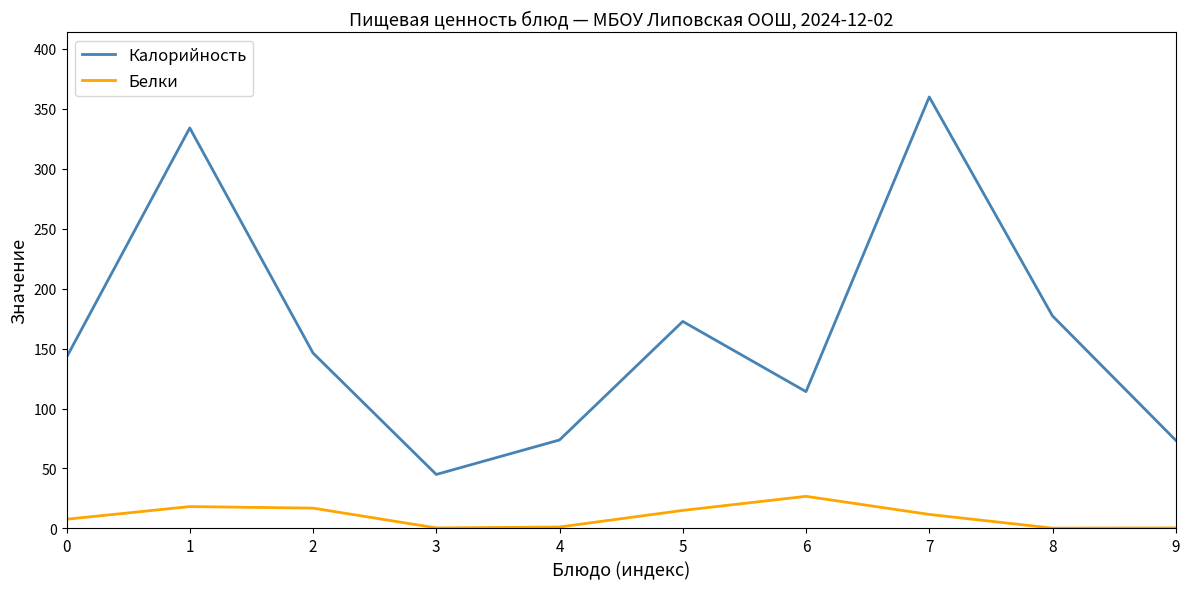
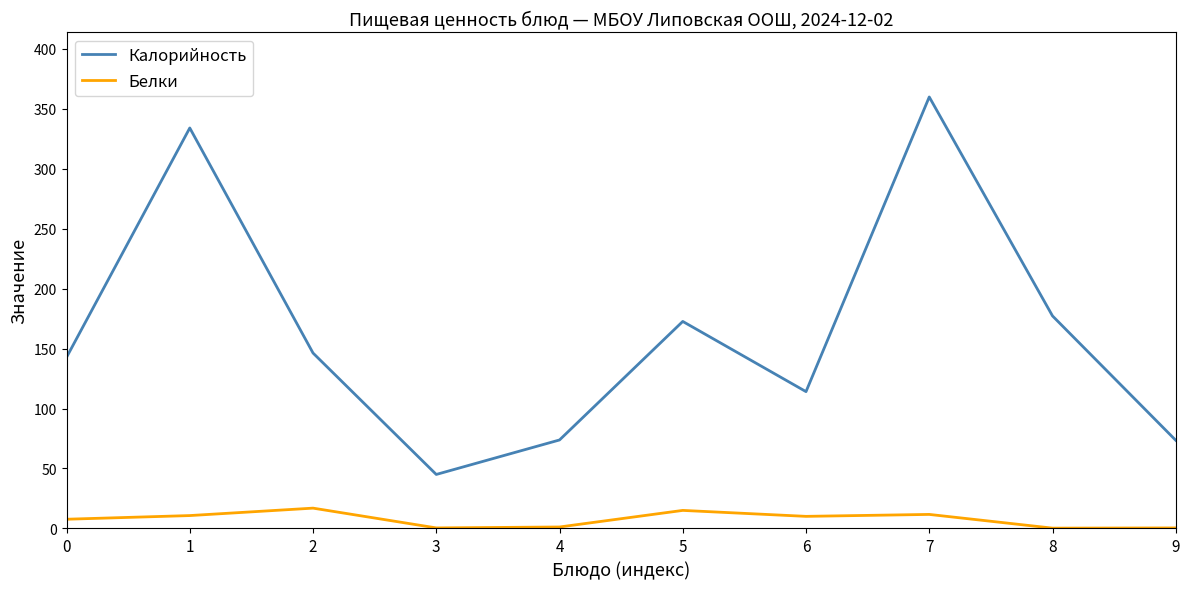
  {
    "Калорийность": {
      "0": 143,
      "1": 334,
      "2": 146,
      "3": 45,
      "4": 74,
      "5": 173,
      "6": 114,
      "7": 360,
      "8": 177,
      "9": 74
    },
    "Белки": {
      "0": 8,
-     "1": 18,
+     "1": 11,
      "2": 17,
      "3": 0,
      "4": 1,
      "5": 15,
-     "6": 27,
+     "6": 10,
      "7": 12,
      "8": 0,
      "9": 0
    }
  }
